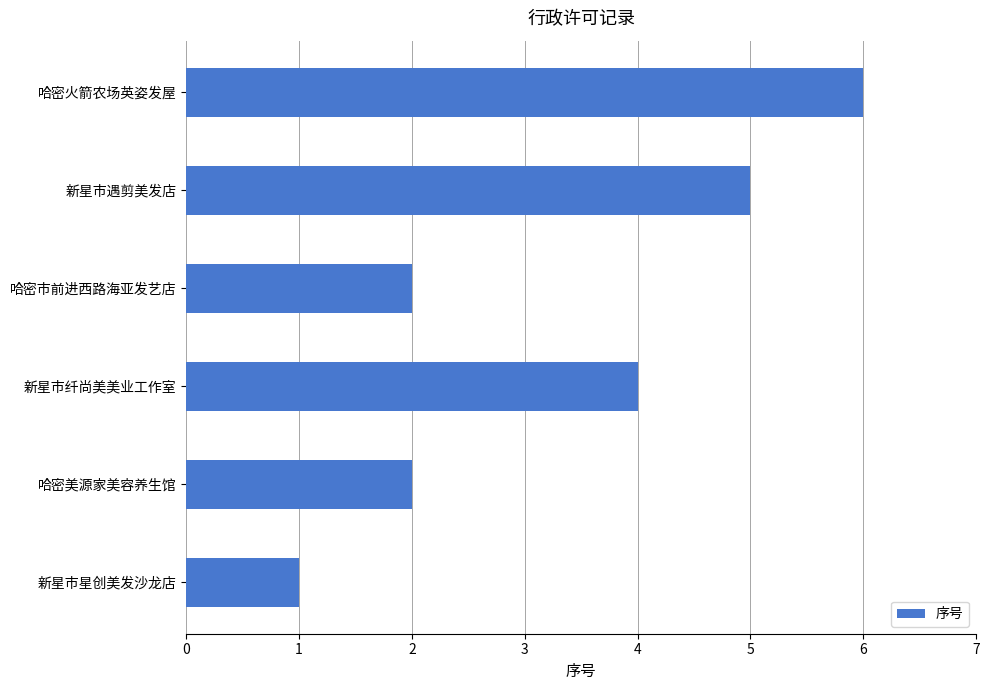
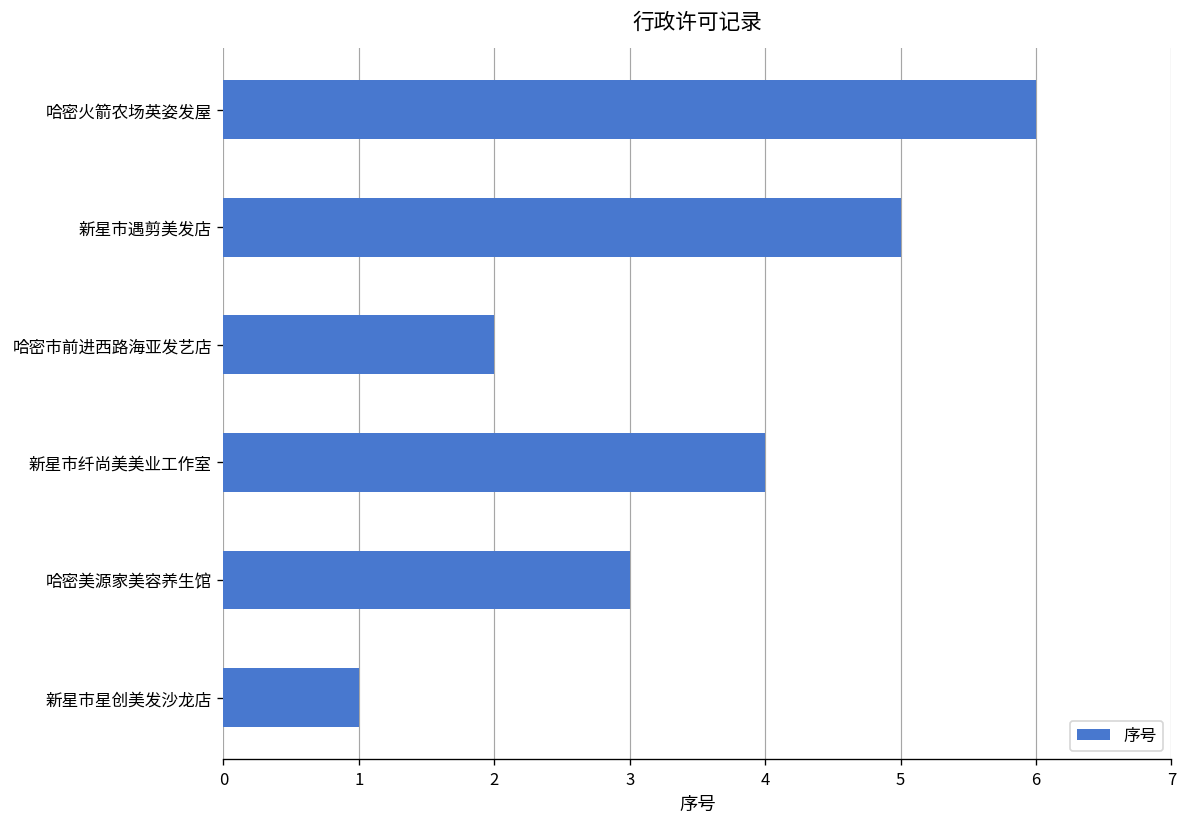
  {
    "哈密火箭农场英姿发屋": 6,
    "新星市遇剪美发店": 5,
    "哈密市前进西路海亚发艺店": 2,
    "新星市纤尚美美业工作室": 4,
-   "哈密美源家美容养生馆": 2,
+   "哈密美源家美容养生馆": 3,
    "新星市星创美发沙龙店": 1
  }
